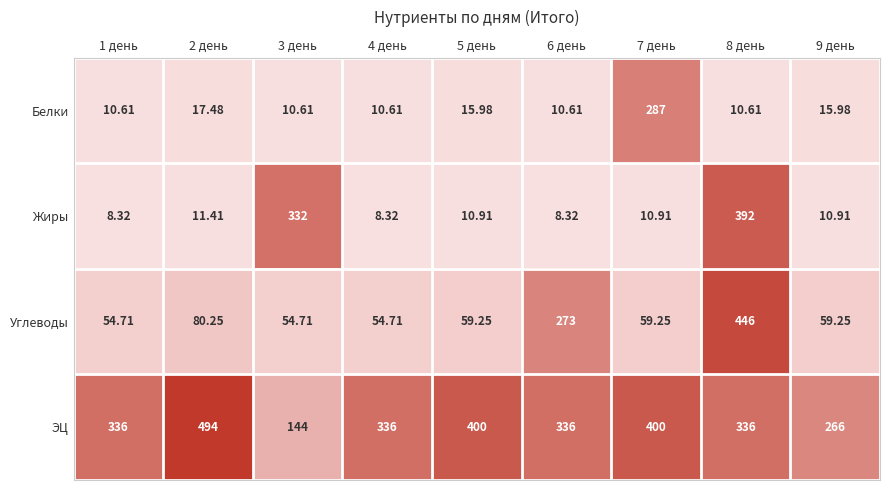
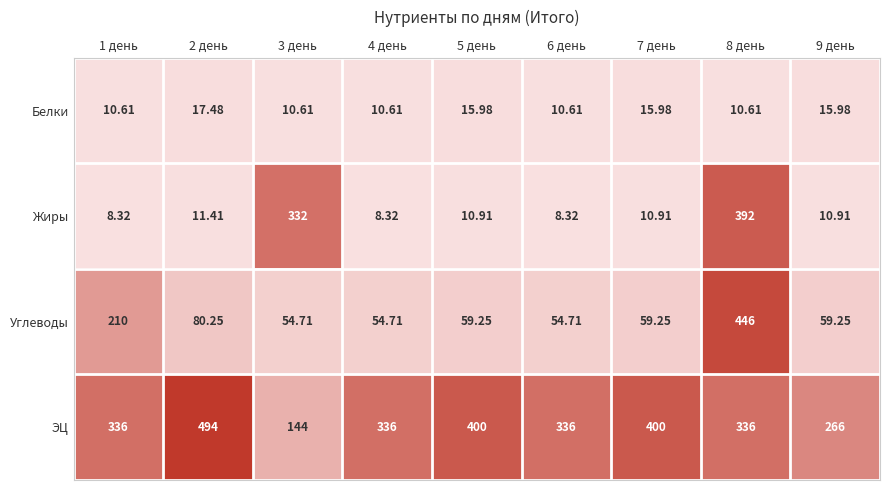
  {
    "Белки": {
      "1 день": 10.61,
      "2 день": 17.48,
      "3 день": 10.61,
      "4 день": 10.61,
      "5 день": 15.98,
      "6 день": 10.61,
-     "7 день": 287,
+     "7 день": 15.98,
      "8 день": 10.61,
      "9 день": 15.98
    },
    "Жиры": {
      "1 день": 8.32,
      "2 день": 11.41,
      "3 день": 332,
      "4 день": 8.32,
      "5 день": 10.91,
      "6 день": 8.32,
      "7 день": 10.91,
      "8 день": 392,
      "9 день": 10.91
    },
    "Углеводы": {
-     "1 день": 54.71,
+     "1 день": 210,
      "2 день": 80.25,
      "3 день": 54.71,
      "4 день": 54.71,
      "5 день": 59.25,
-     "6 день": 273,
+     "6 день": 54.71,
      "7 день": 59.25,
      "8 день": 446,
      "9 день": 59.25
    },
    "ЭЦ": {
      "1 день": 336,
      "2 день": 494,
      "3 день": 144,
      "4 день": 336,
      "5 день": 400,
      "6 день": 336,
      "7 день": 400,
      "8 день": 336,
      "9 день": 266
    }
  }
